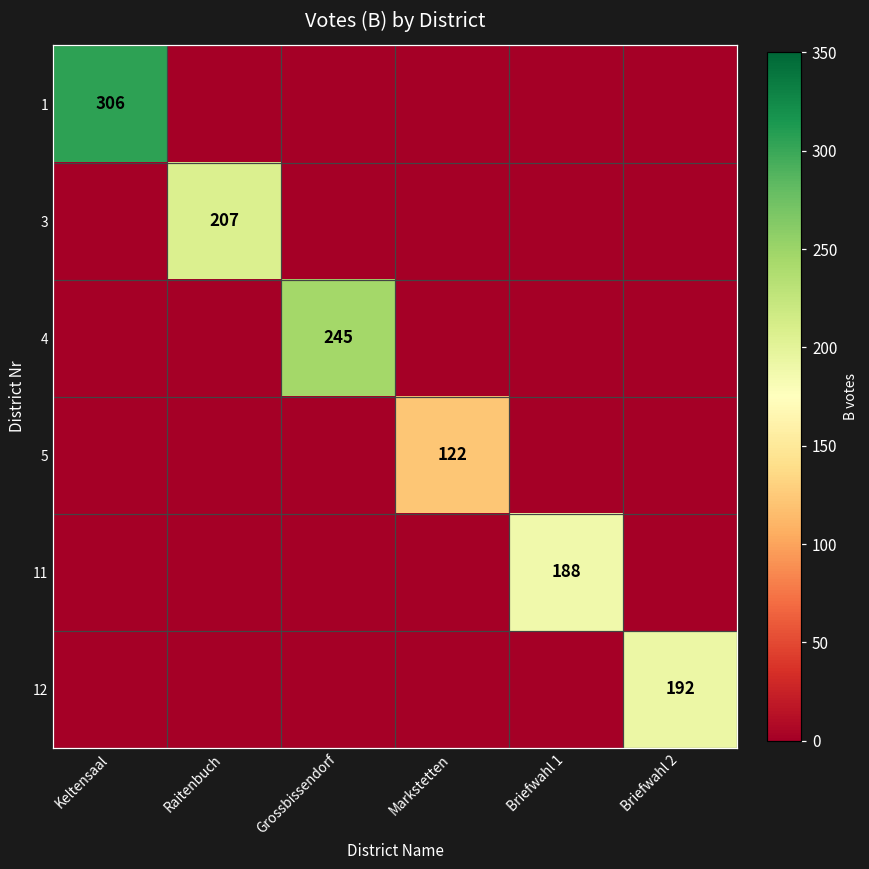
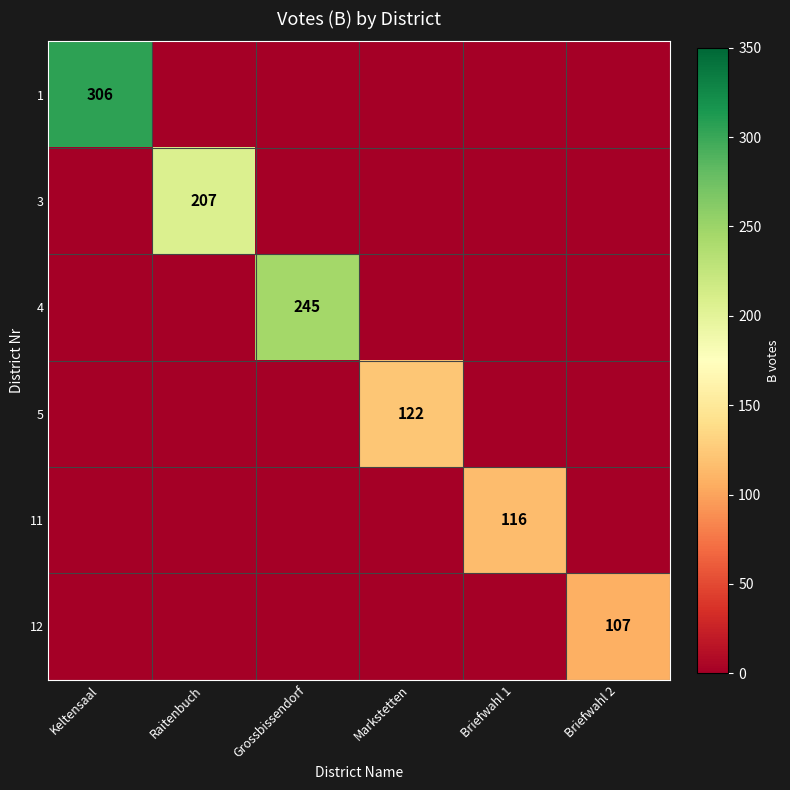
  {
    "1": {
      "Keltensaal": 306
    },
    "3": {
      "Raitenbuch": 207
    },
    "4": {
      "Grossbissendorf": 245
    },
    "5": {
      "Markstetten": 122
    },
    "11": {
-     "Briefwahl 1": 188
+     "Briefwahl 1": 116
    },
    "12": {
-     "Briefwahl 2": 192
+     "Briefwahl 2": 107
    }
  }
